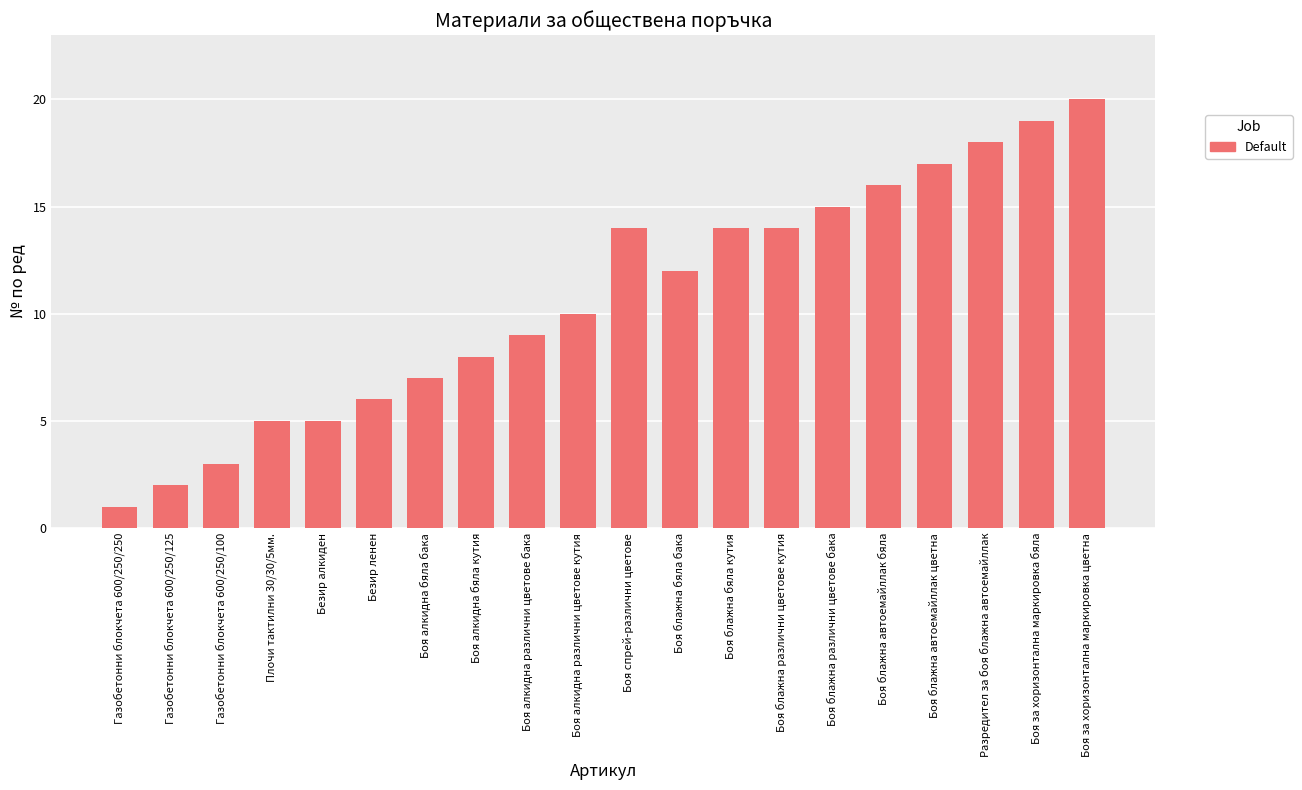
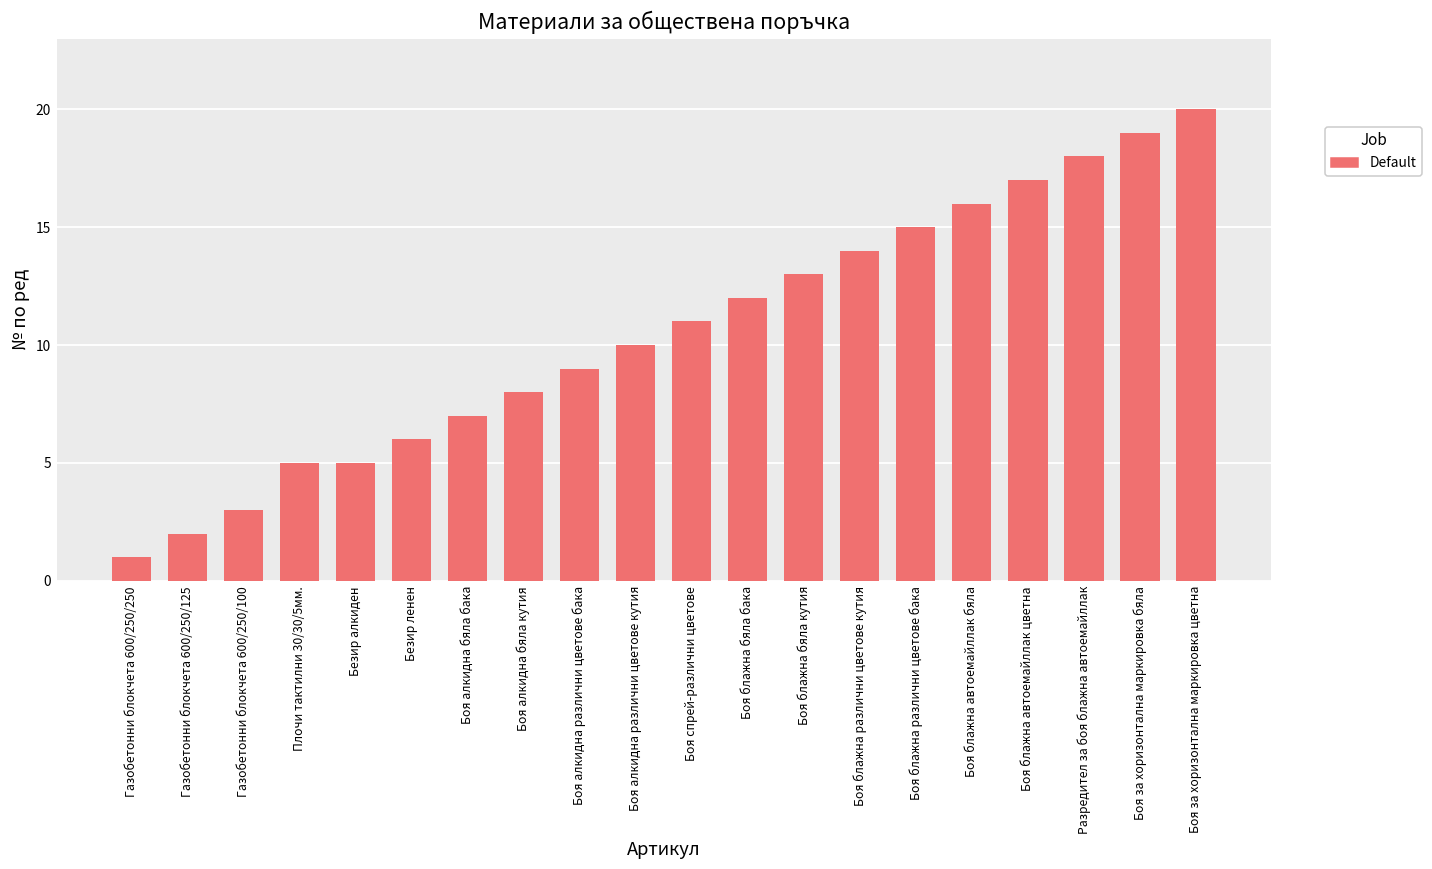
  {
    "Газобетонни блокчета 600/250/250": 1,
    "Газобетонни блокчета 600/250/125": 2,
    "Газобетонни блокчета 600/250/100": 3,
    "Плочи тактилни 30/30/5мм.": 5,
    "Безир алкиден": 5,
    "Безир ленен": 6,
    "Боя алкидна бяла бака": 7,
    "Боя алкидна бяла кутия": 8,
    "Боя алкидна различни цветове бака": 9,
    "Боя алкидна различни цветове кутия": 10,
-   "Боя спрей-различни цветове": 14,
+   "Боя спрей-различни цветове": 11,
    "Боя блажна бяла бака": 12,
-   "Боя блажна бяла кутия": 14,
+   "Боя блажна бяла кутия": 13,
    "Боя блажна различни цветове кутия": 14,
    "Боя блажна различни цветове бака": 15,
    "Боя блажна автоемайллак бяла": 16,
    "Боя блажна автоемайллак цветна": 17,
    "Разредител за боя блажна автоемайллак": 18,
    "Боя за хоризонтална маркировка бяла": 19,
    "Боя за хоризонтална маркировка цветна": 20
  }
